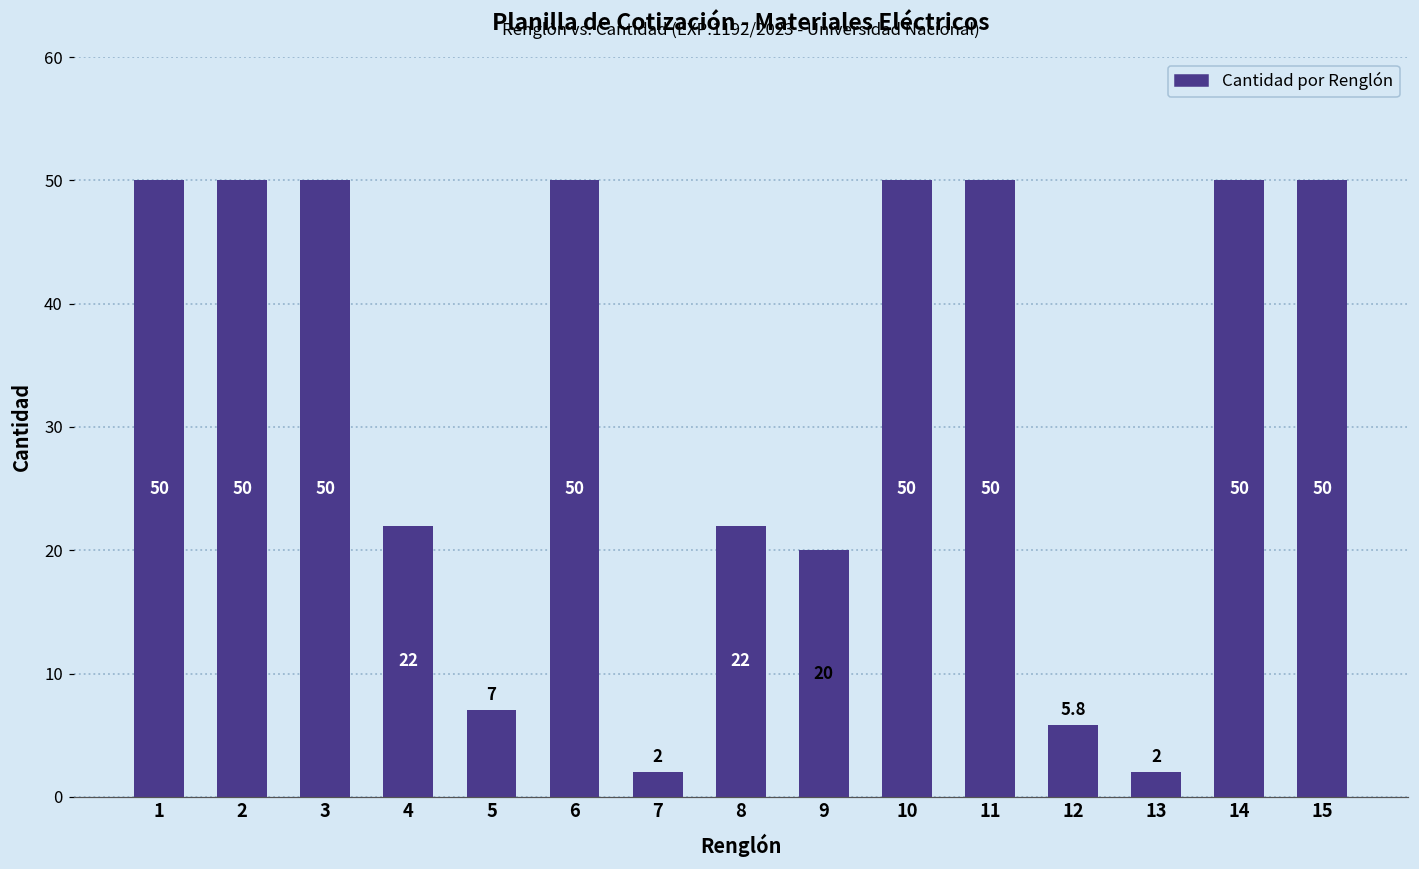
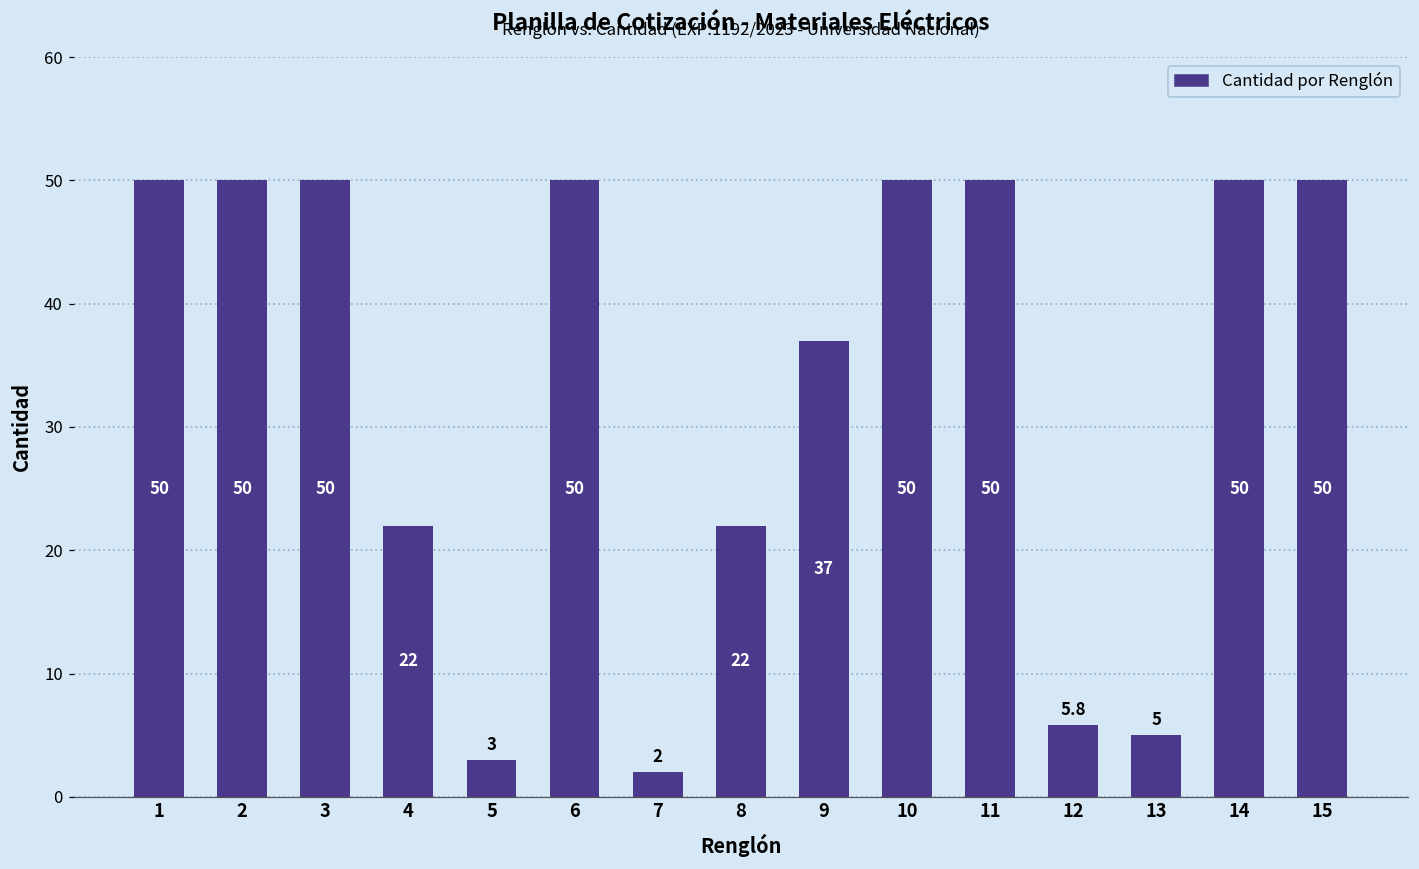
  {
    "1": 50,
    "2": 50,
    "3": 50,
    "4": 22,
-   "5": 7,
+   "5": 3,
    "6": 50,
    "7": 2,
    "8": 22,
-   "9": 20,
+   "9": 37,
    "10": 50,
    "11": 50,
    "12": 5.8,
-   "13": 2,
+   "13": 5,
    "14": 50,
    "15": 50
  }
